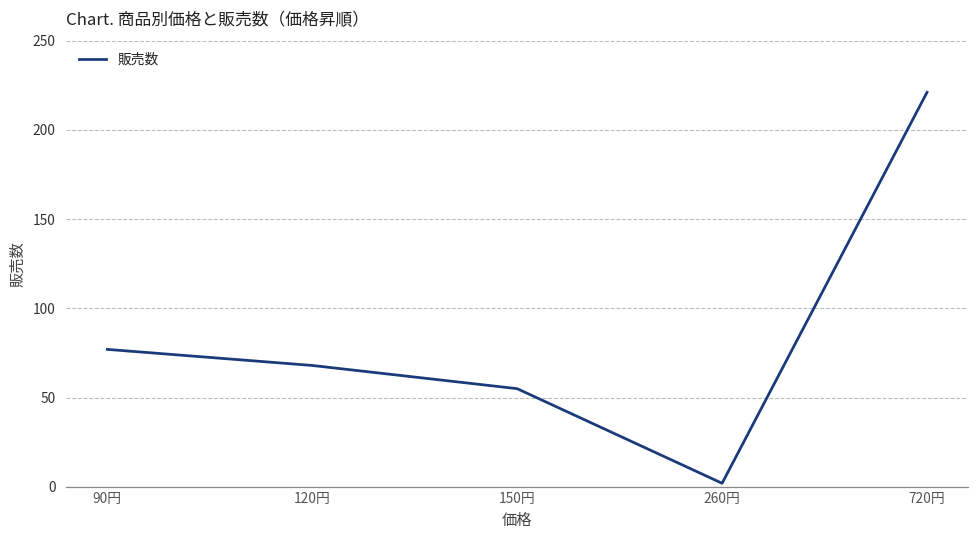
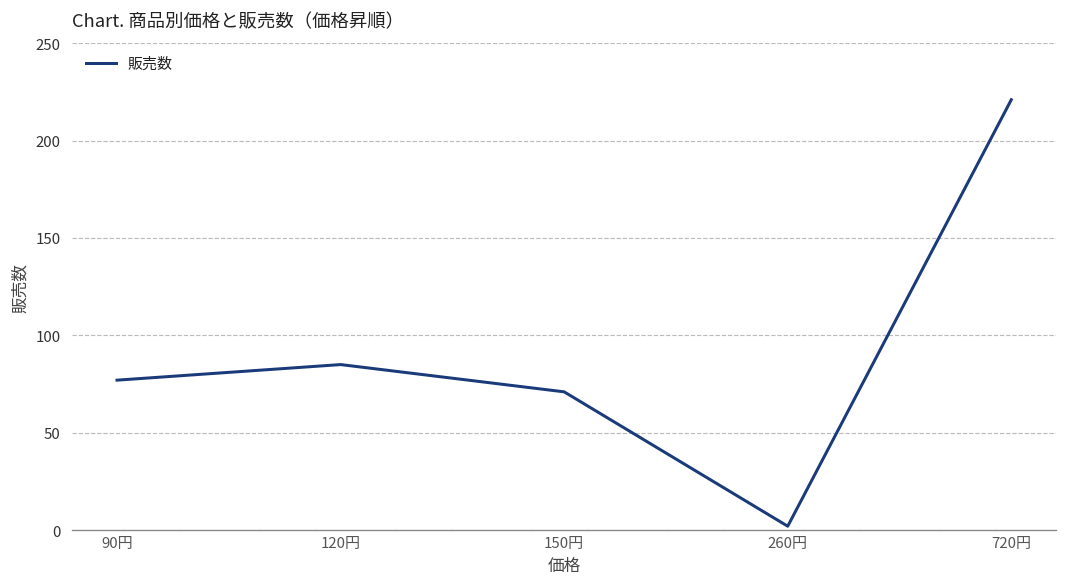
  {
    "90円": 77,
-   "120円": 68,
-   "150円": 55,
+   "120円": 85,
+   "150円": 71,
    "260円": 2,
    "720円": 221
  }
